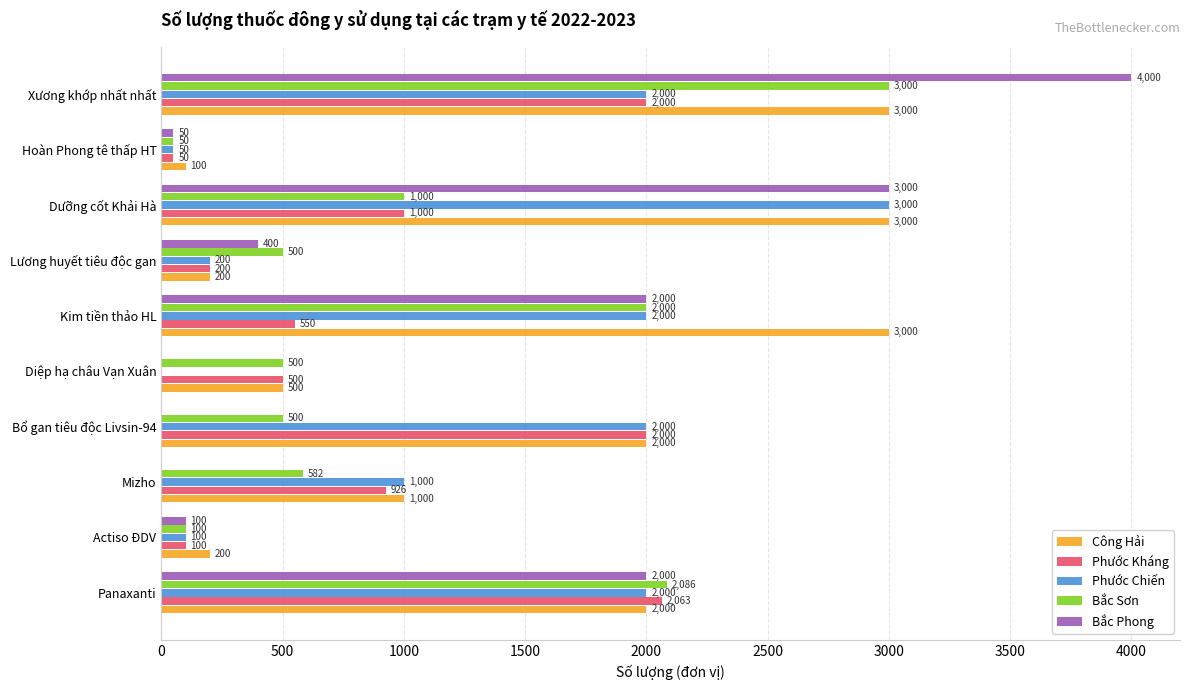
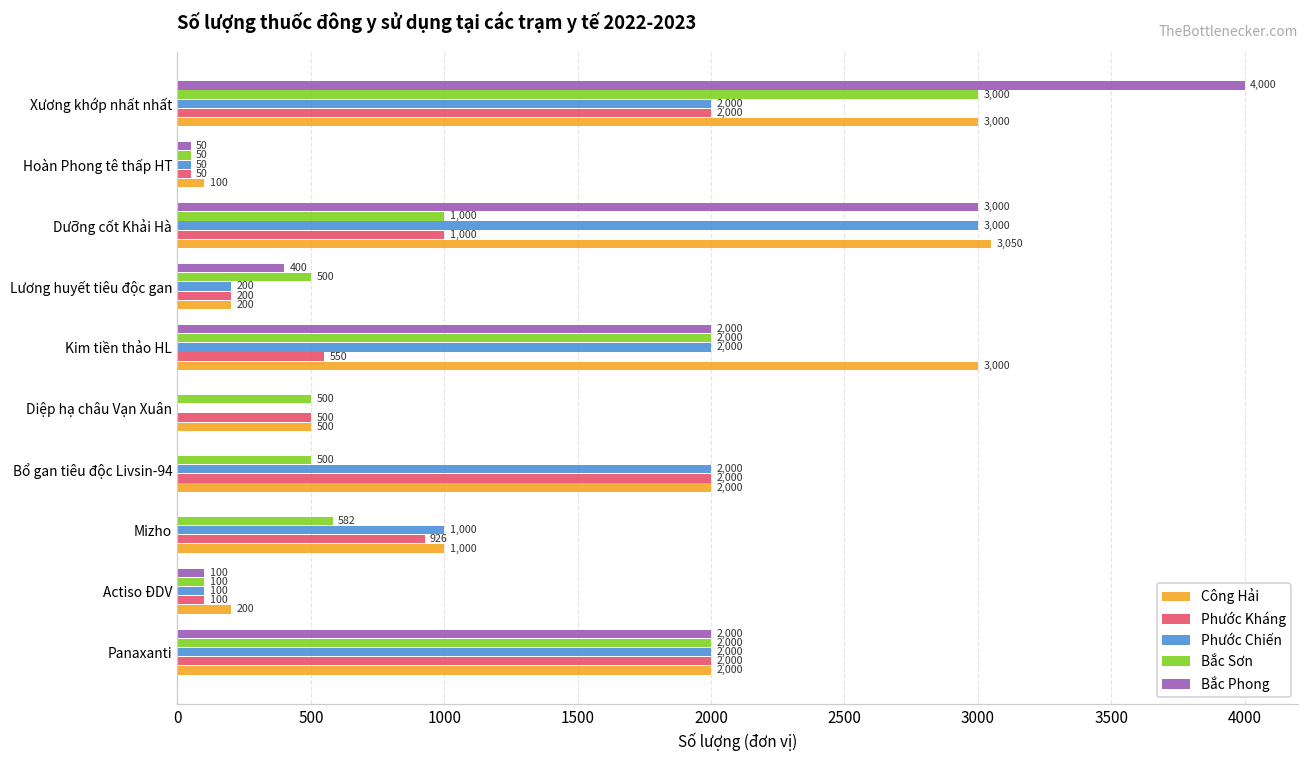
  {
    "Công Hải": {
      "Xương khớp nhất nhất": "3,000",
      "Hoàn Phong tê thấp HT": "100",
-     "Dưỡng cốt Khải Hà": "3,000",
+     "Dưỡng cốt Khải Hà": "3,050",
      "Kim tiền thảo HL": "3,000",
      "Mizho": "1,000",
      "Actiso ĐDV": "200",
      "Panaxanti": "2,000"
    },
    "Phước Kháng": {
      "Dưỡng cốt Khải Hà": "1,000",
      "Kim tiền thảo HL": "550",
      "Mizho": "926",
-     "Panaxanti": "2,063"
+     "Panaxanti": "2,000"
    },
    "Phước Chiến": {
      "Dưỡng cốt Khải Hà": "3,000",
      "Mizho": "1,000",
      "Panaxanti": "2,000"
    },
    "Bắc Sơn": {
      "Xương khớp nhất nhất": "3,000",
      "Dưỡng cốt Khải Hà": "1,000",
      "Lương huyết tiêu độc gan": "500",
      "Diệp hạ châu Vạn Xuân": "500",
      "Bổ gan tiêu độc Livsin-94": "500",
      "Mizho": "582",
-     "Panaxanti": "2,086"
+     "Panaxanti": "2,000"
    },
    "Bắc Phong": {
      "Xương khớp nhất nhất": "4,000",
      "Dưỡng cốt Khải Hà": "3,000",
      "Lương huyết tiêu độc gan": "400",
      "Panaxanti": "2,000"
    }
  }
